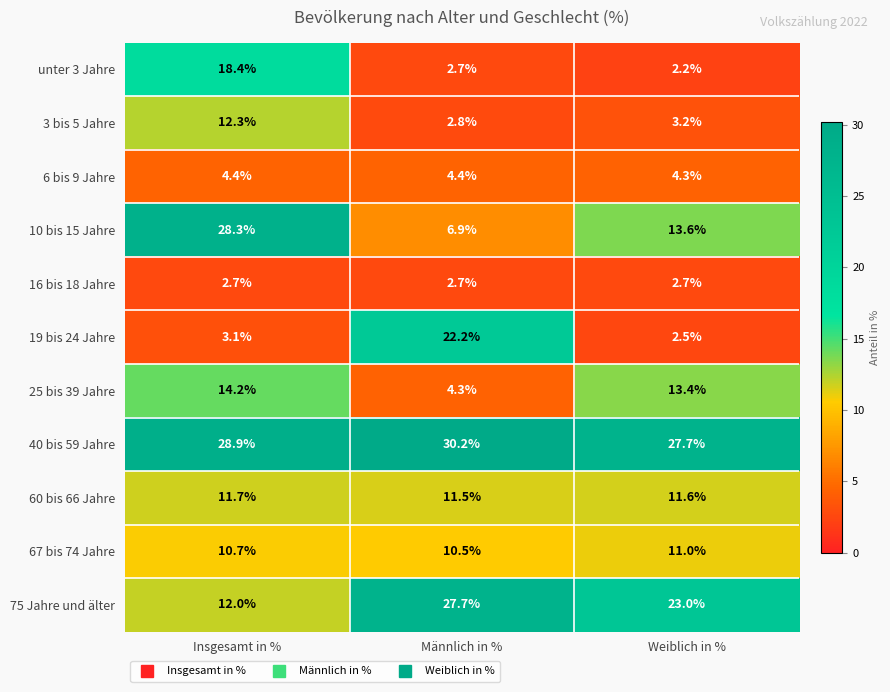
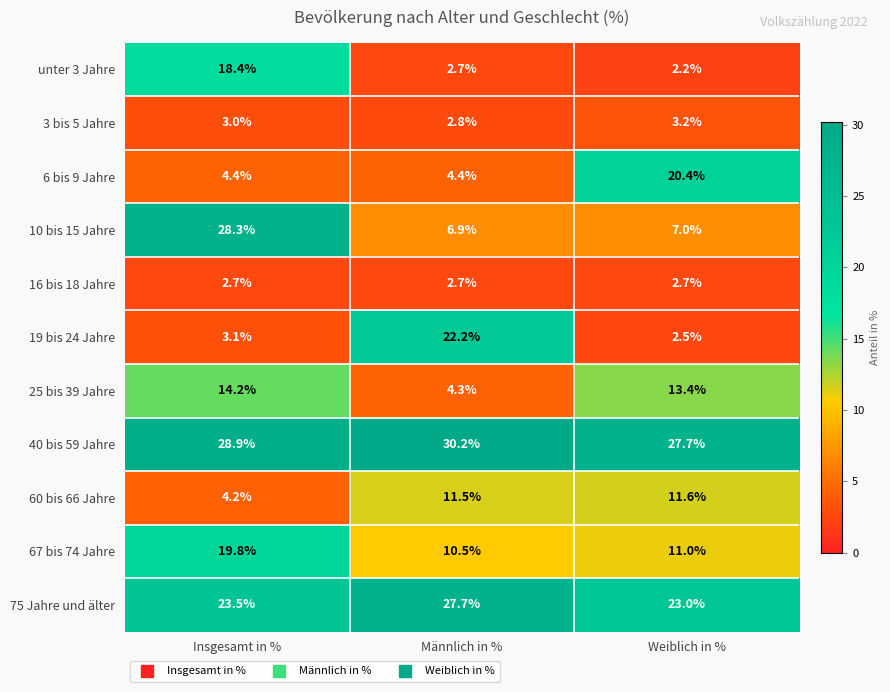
  {
    "unter 3 Jahre": {
      "Insgesamt in %": "18.4%",
      "Männlich in %": "2.7%",
      "Weiblich in %": "2.2%"
    },
    "3 bis 5 Jahre": {
-     "Insgesamt in %": "12.3%",
+     "Insgesamt in %": "3.0%",
      "Männlich in %": "2.8%",
      "Weiblich in %": "3.2%"
    },
    "6 bis 9 Jahre": {
      "Insgesamt in %": "4.4%",
      "Männlich in %": "4.4%",
-     "Weiblich in %": "4.3%"
+     "Weiblich in %": "20.4%"
    },
    "10 bis 15 Jahre": {
      "Insgesamt in %": "28.3%",
      "Männlich in %": "6.9%",
-     "Weiblich in %": "13.6%"
+     "Weiblich in %": "7.0%"
    },
    "16 bis 18 Jahre": {
      "Insgesamt in %": "2.7%",
      "Männlich in %": "2.7%",
      "Weiblich in %": "2.7%"
    },
    "19 bis 24 Jahre": {
      "Insgesamt in %": "3.1%",
      "Männlich in %": "22.2%",
      "Weiblich in %": "2.5%"
    },
    "25 bis 39 Jahre": {
      "Insgesamt in %": "14.2%",
      "Männlich in %": "4.3%",
      "Weiblich in %": "13.4%"
    },
    "40 bis 59 Jahre": {
      "Insgesamt in %": "28.9%",
      "Männlich in %": "30.2%",
      "Weiblich in %": "27.7%"
    },
    "60 bis 66 Jahre": {
-     "Insgesamt in %": "11.7%",
+     "Insgesamt in %": "4.2%",
      "Männlich in %": "11.5%",
      "Weiblich in %": "11.6%"
    },
    "67 bis 74 Jahre": {
-     "Insgesamt in %": "10.7%",
+     "Insgesamt in %": "19.8%",
      "Männlich in %": "10.5%",
      "Weiblich in %": "11.0%"
    },
    "75 Jahre und älter": {
-     "Insgesamt in %": "12.0%",
+     "Insgesamt in %": "23.5%",
      "Männlich in %": "27.7%",
      "Weiblich in %": "23.0%"
    }
  }
